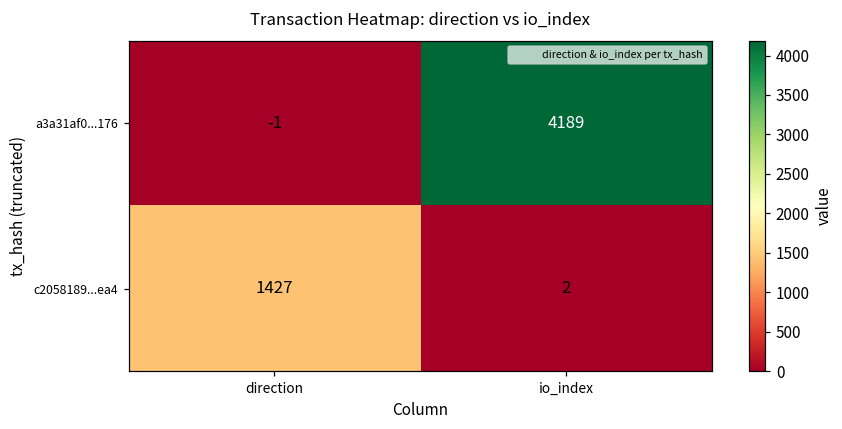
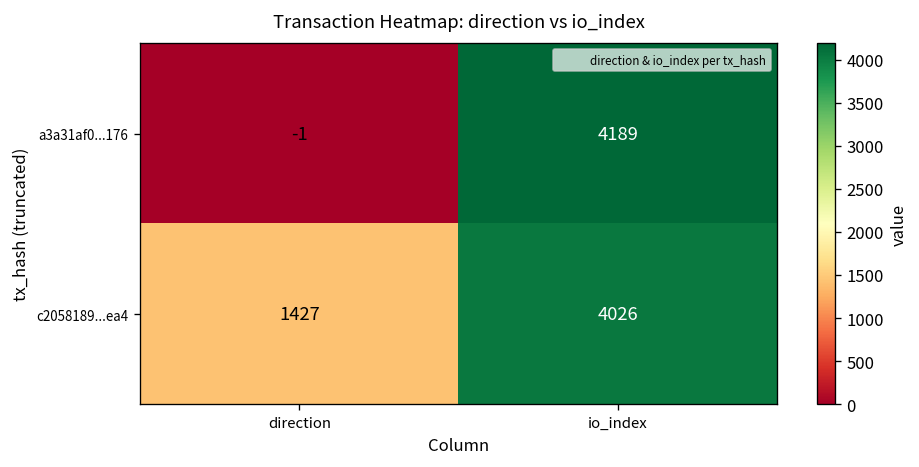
  {
    "a3a31af0...176": {
      "direction": -1,
      "io_index": 4189
    },
    "c2058189...ea4": {
      "direction": 1427,
-     "io_index": 2
+     "io_index": 4026
    }
  }
